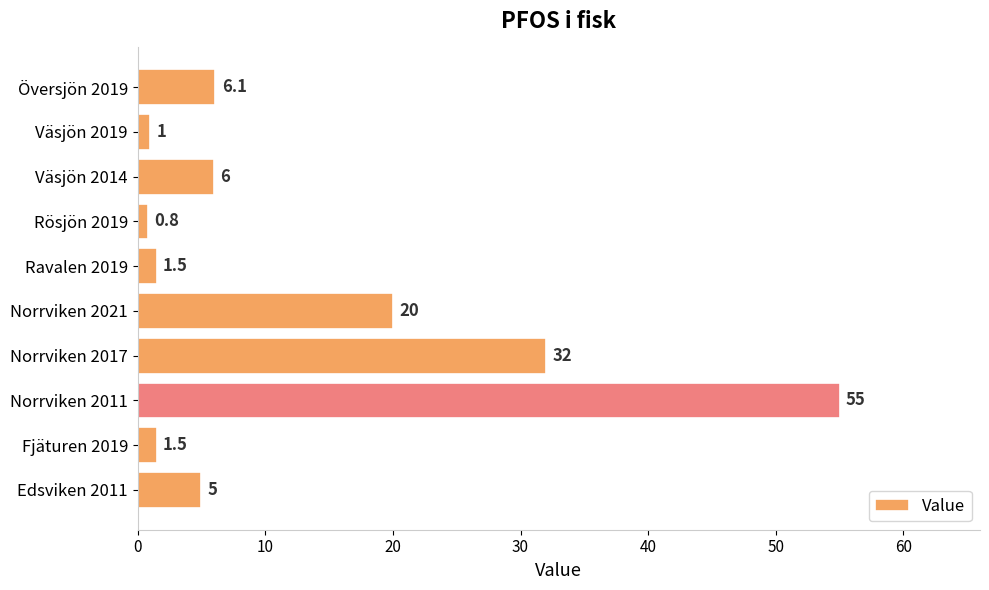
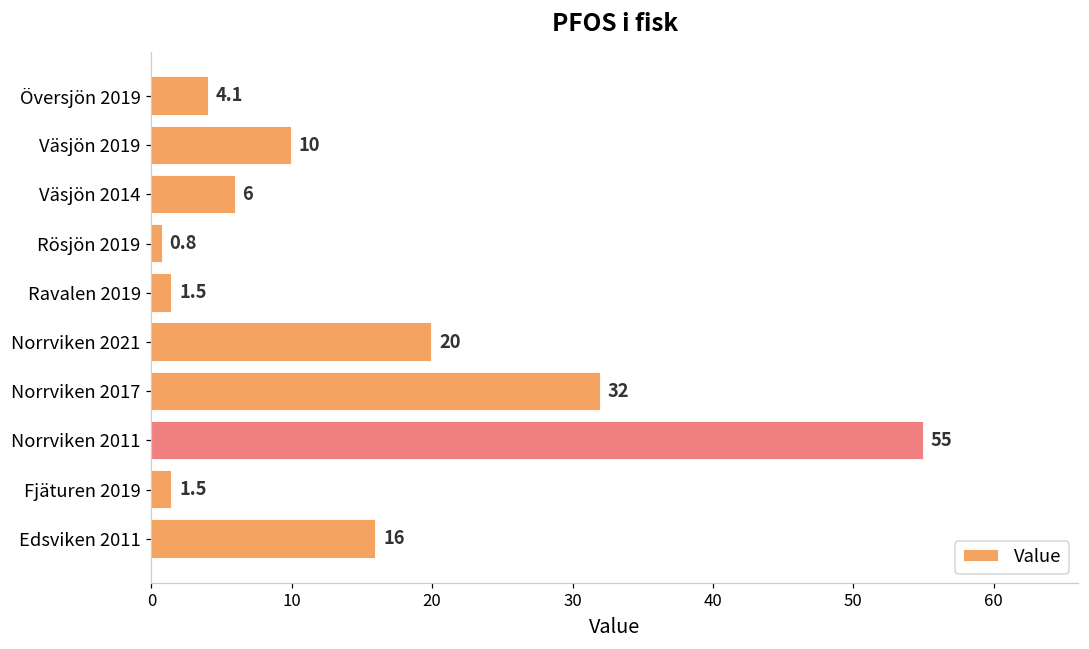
  {
-   "Översjön 2019": 6.1,
-   "Väsjön 2019": 1,
+   "Översjön 2019": 4.1,
+   "Väsjön 2019": 10,
    "Väsjön 2014": 6,
    "Rösjön 2019": 0.8,
    "Ravalen 2019": 1.5,
    "Norrviken 2021": 20,
    "Norrviken 2017": 32,
    "Norrviken 2011": 55,
    "Fjäturen 2019": 1.5,
-   "Edsviken 2011": 5
+   "Edsviken 2011": 16
  }
